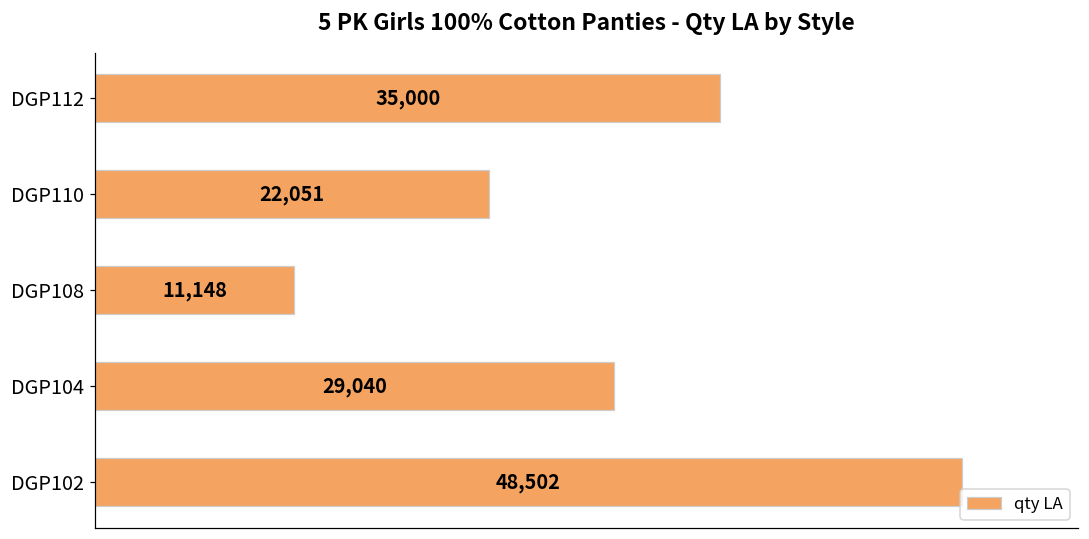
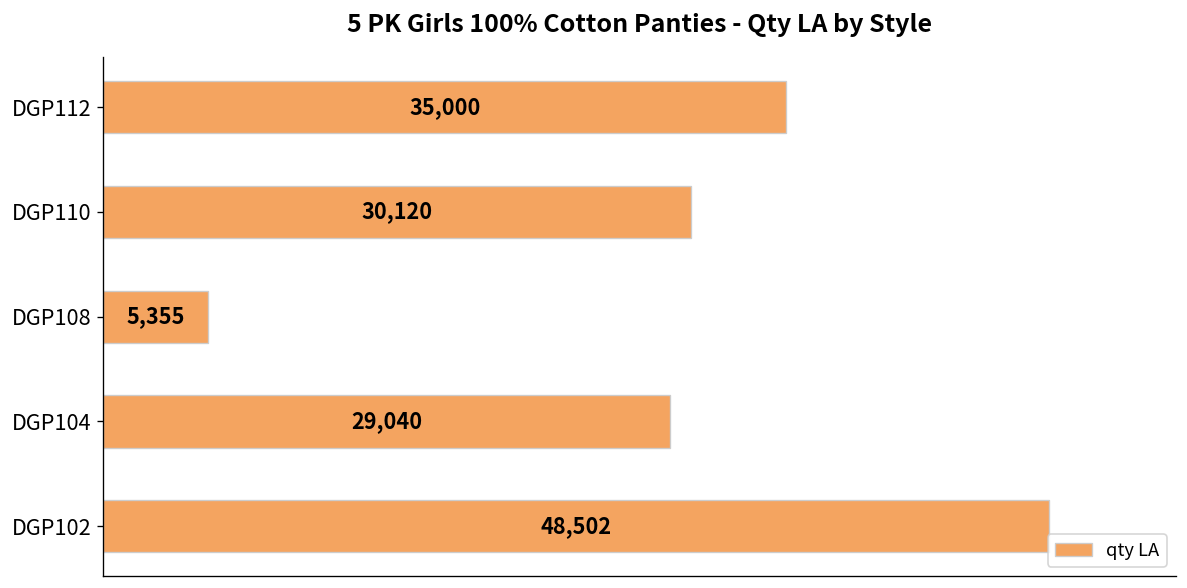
  {
    "DGP112": "35,000",
-   "DGP110": "22,051",
-   "DGP108": "11,148",
+   "DGP110": "30,120",
+   "DGP108": "5,355",
    "DGP104": "29,040",
    "DGP102": "48,502"
  }
